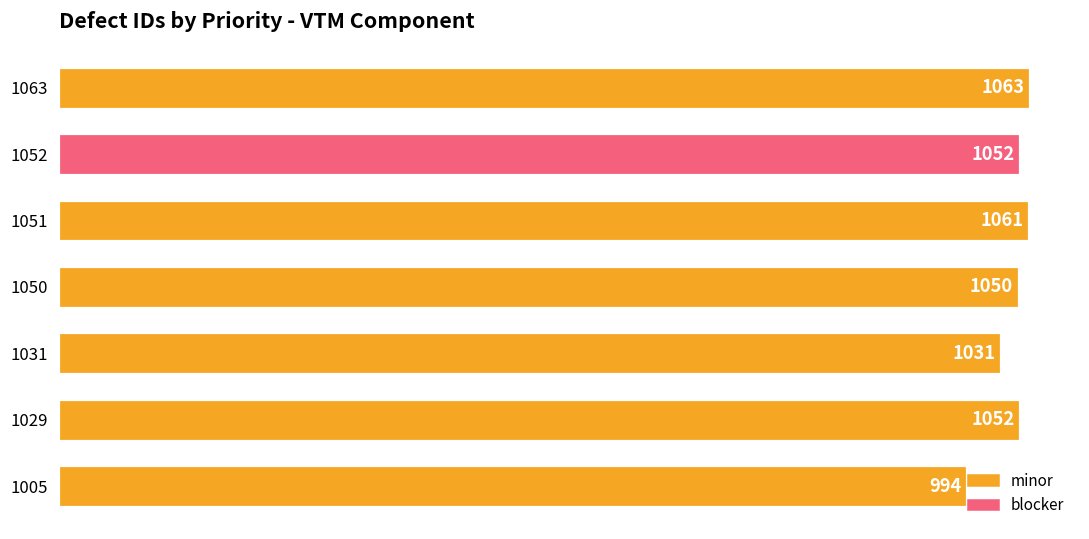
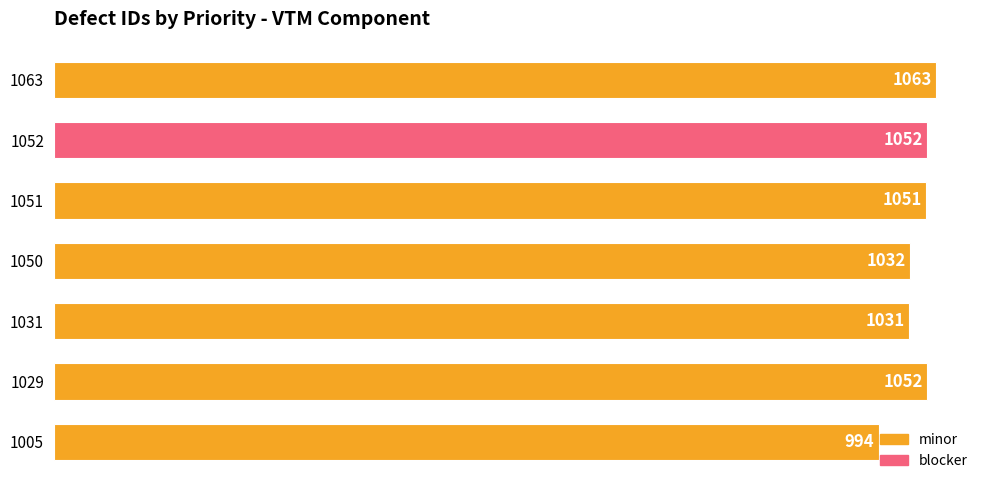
  {
    "1063": 1063,
    "1052": 1052,
-   "1051": 1061,
-   "1050": 1050,
+   "1051": 1051,
+   "1050": 1032,
    "1031": 1031,
    "1029": 1052,
    "1005": 994
  }
